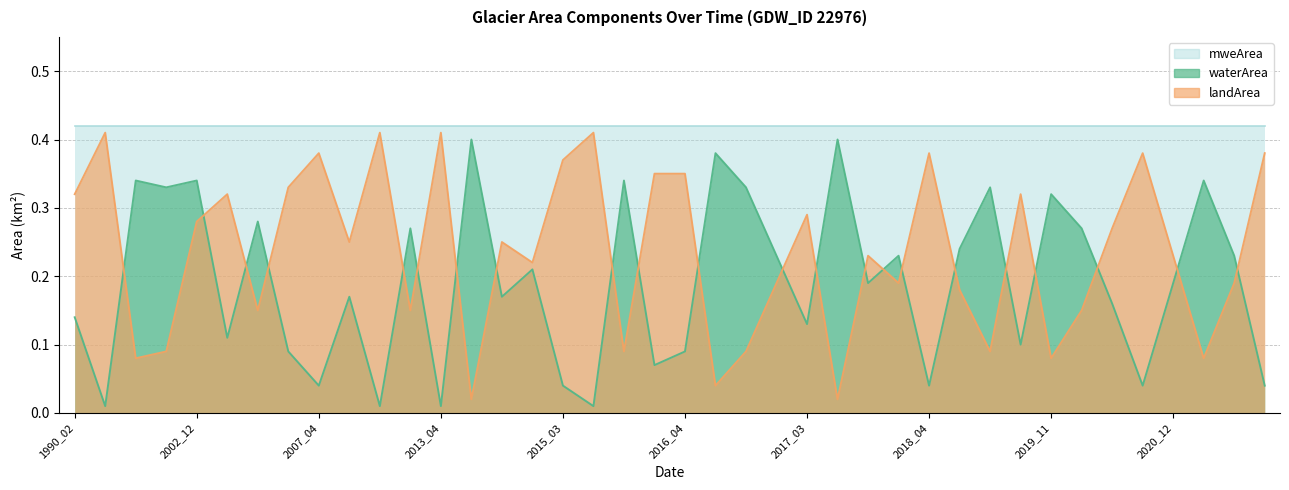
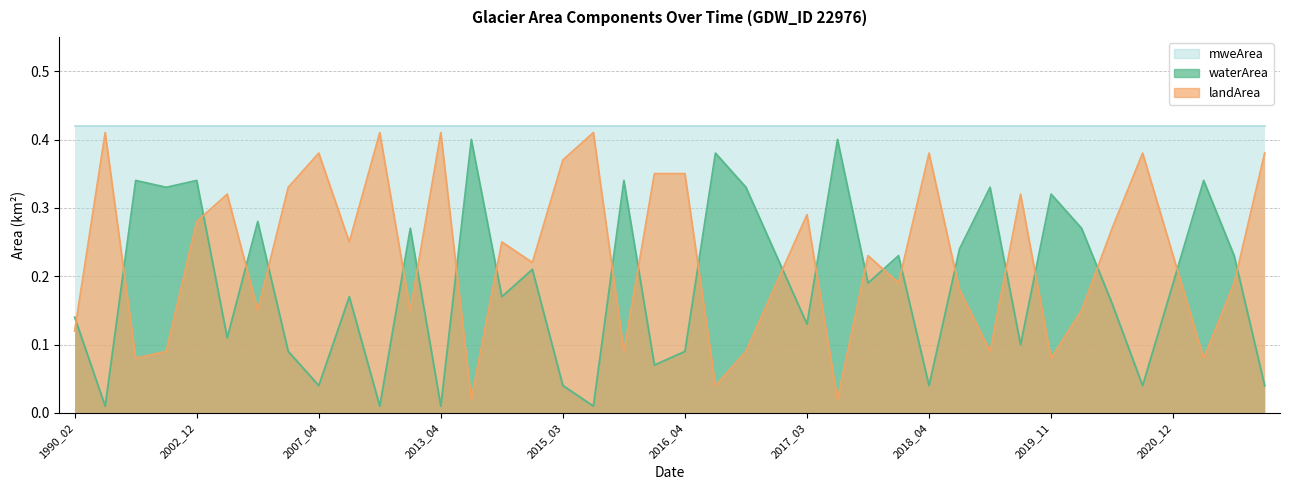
  {
    "mweArea": {
      "1990_02": 0.42,
      "2002_12": 0.42,
      "2007_04": 0.42,
      "2013_04": 0.42,
      "2015_03": 0.42,
      "2016_04": 0.42,
      "2017_03": 0.42,
      "2018_04": 0.42,
      "2019_11": 0.42,
      "2020_12": 0.42
    },
    "waterArea": {
      "1990_02": 0.14,
      "2002_12": 0.34,
      "2007_04": 0.04,
      "2013_04": 0.01,
      "2015_03": 0.04,
      "2016_04": 0.09,
      "2017_03": 0.13,
      "2018_04": 0.04,
      "2019_11": 0.32,
      "2020_12": 0.19
    },
    "landArea": {
-     "1990_02": 0.32,
+     "1990_02": 0.12,
      "2002_12": 0.28,
      "2007_04": 0.38,
      "2013_04": 0.41,
      "2015_03": 0.37,
      "2016_04": 0.35,
      "2017_03": 0.29,
      "2018_04": 0.38,
      "2019_11": 0.08,
      "2020_12": 0.23
    }
  }
